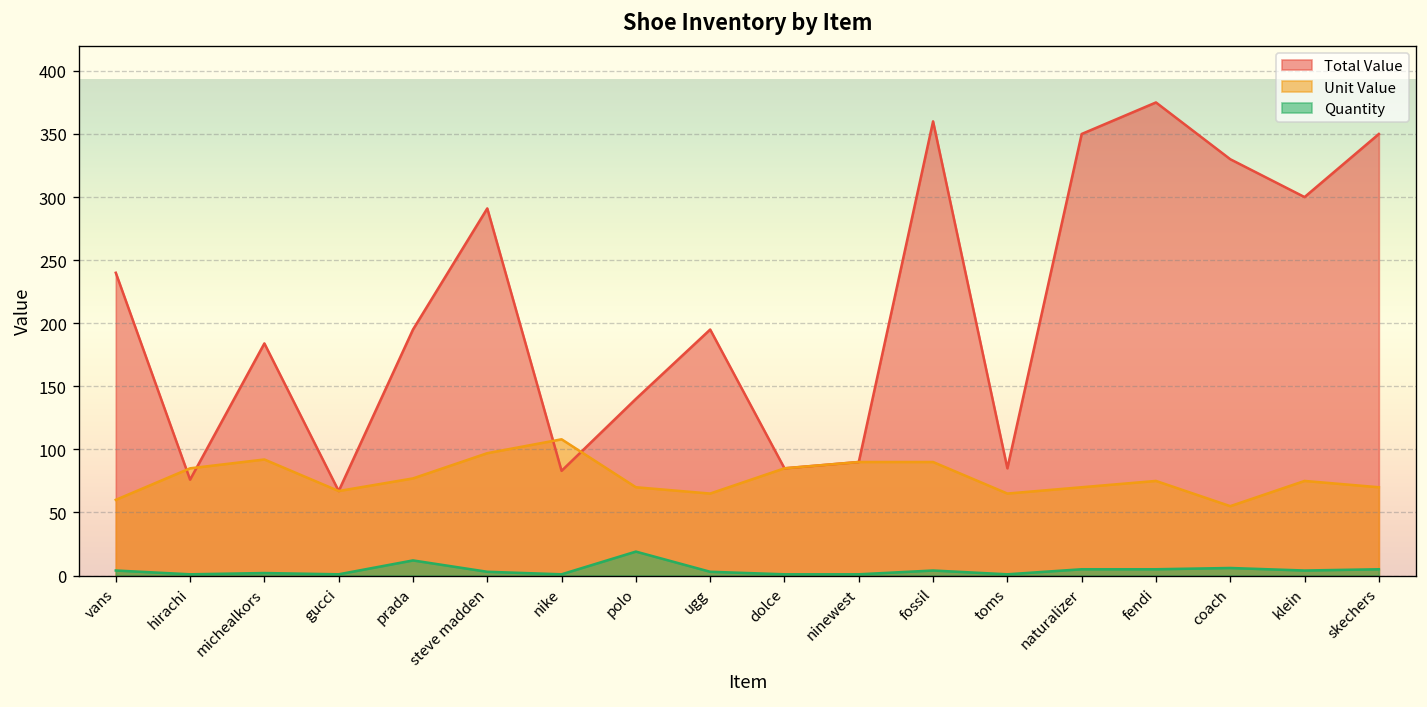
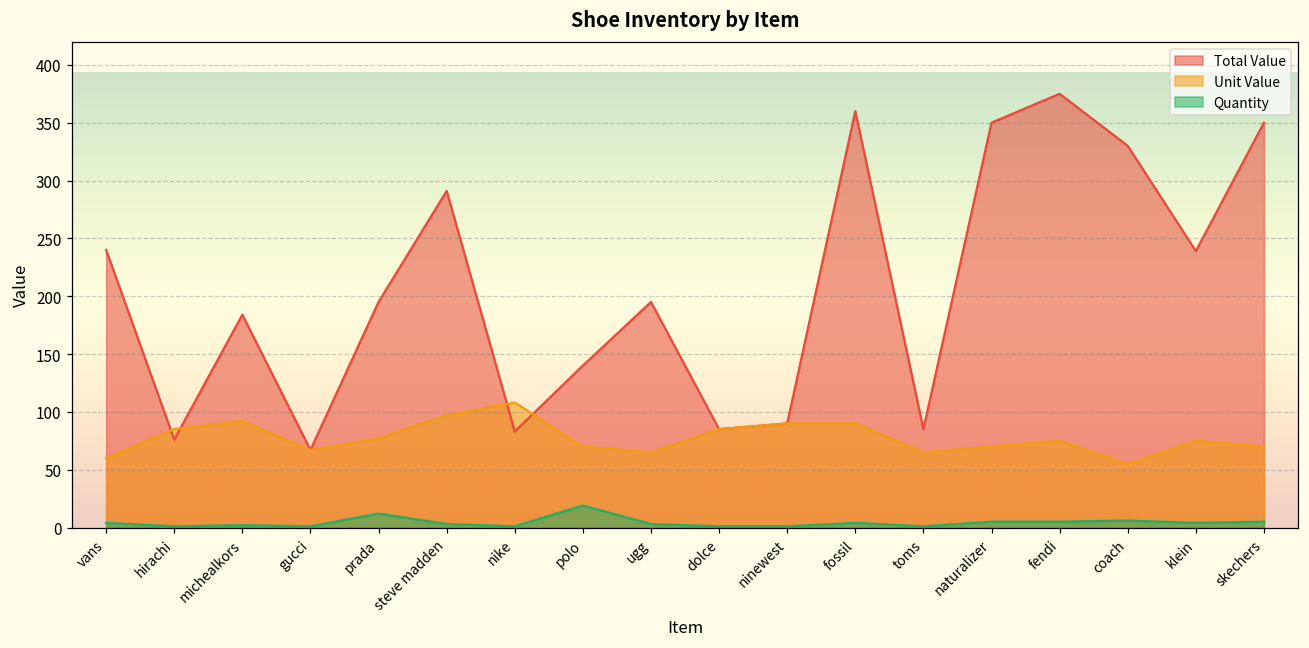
  {
    "Total Value": {
      "vans": 240,
      "hirachi": 76,
      "michealkors": 184,
      "prada": 195,
      "steve madden": 291,
      "nike": 83,
      "polo": 140,
      "ugg": 195,
      "fossil": 360,
      "toms": 85,
      "naturalizer": 350,
      "fendi": 375,
      "coach": 330,
-     "klein": 300,
+     "klein": 239,
      "skechers": 350
    },
    "Unit Value": {
      "vans": 60,
      "hirachi": 85,
      "michealkors": 92,
      "prada": 77,
      "steve madden": 97,
      "nike": 108,
      "polo": 70,
      "ugg": 65,
      "fossil": 90,
      "toms": 65,
      "naturalizer": 70,
      "fendi": 75,
      "coach": 55,
      "klein": 75,
      "skechers": 70
    },
    "Quantity": {
      "vans": 4,
      "hirachi": 1,
      "michealkors": 2,
      "gucci": 1,
      "prada": 12,
      "steve madden": 3,
      "nike": 1,
      "polo": 19,
      "ugg": 3,
      "dolce": 1,
      "ninewest": 1,
      "fossil": 4,
      "toms": 1,
      "naturalizer": 5,
      "fendi": 5,
      "coach": 6,
      "klein": 4,
      "skechers": 5
    }
  }
